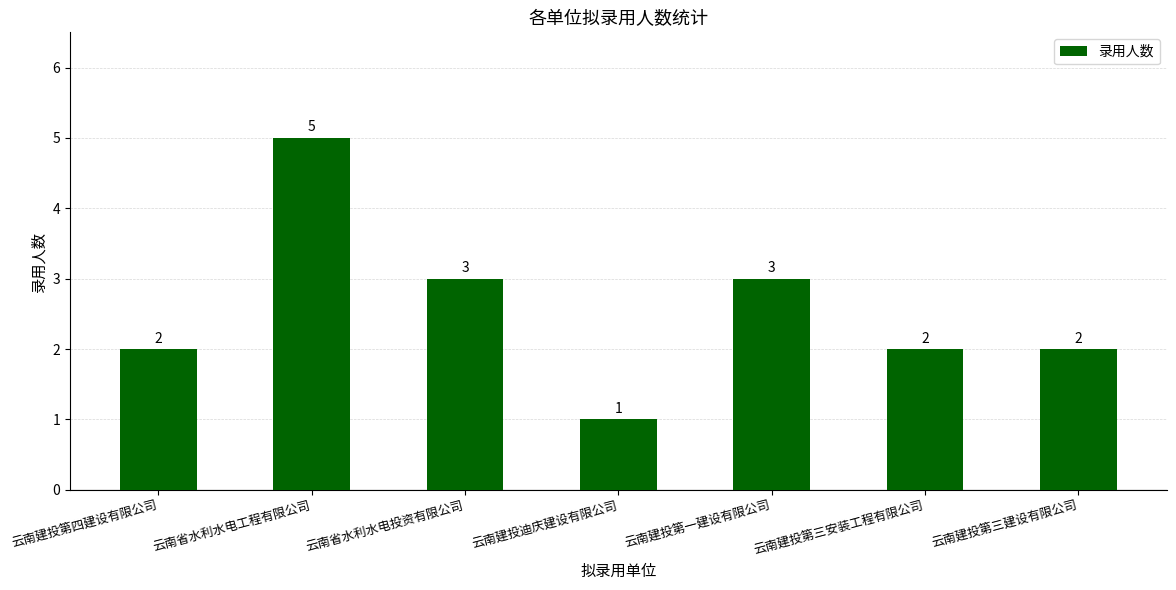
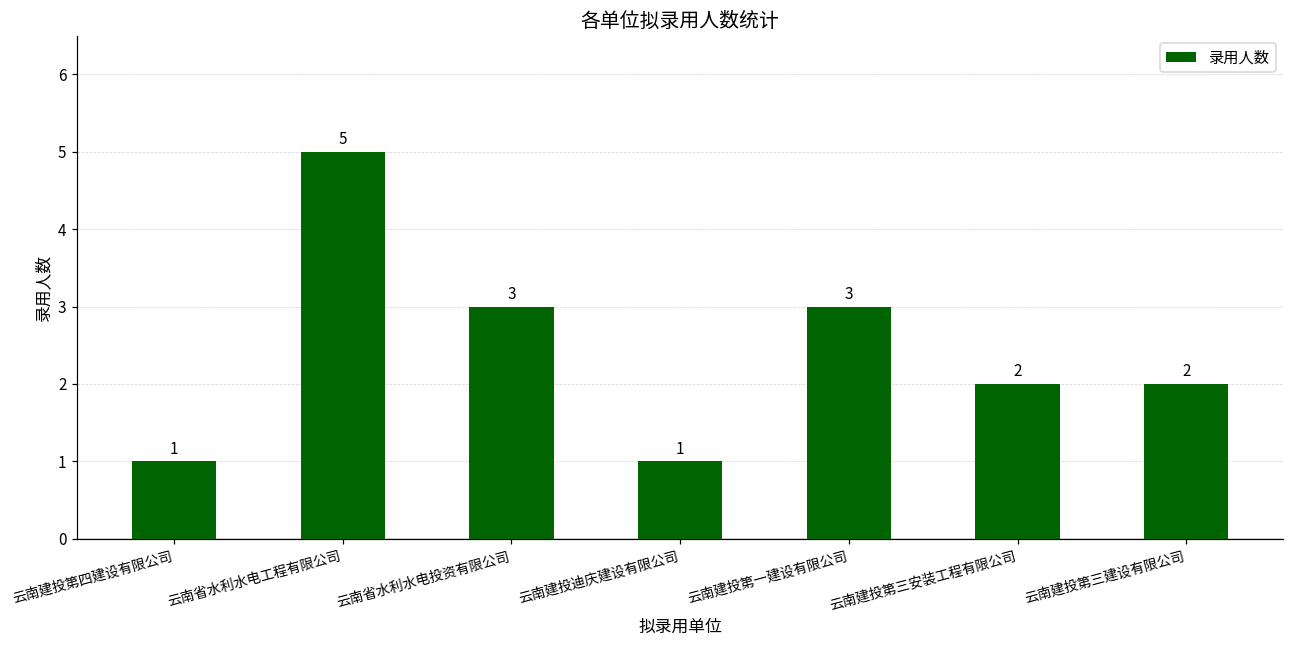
  {
-   "云南建投第四建设有限公司": 2,
+   "云南建投第四建设有限公司": 1,
    "云南省水利水电工程有限公司": 5,
    "云南省水利水电投资有限公司": 3,
    "云南建投迪庆建设有限公司": 1,
    "云南建投第一建设有限公司": 3,
    "云南建投第三安装工程有限公司": 2,
    "云南建投第三建设有限公司": 2
  }
